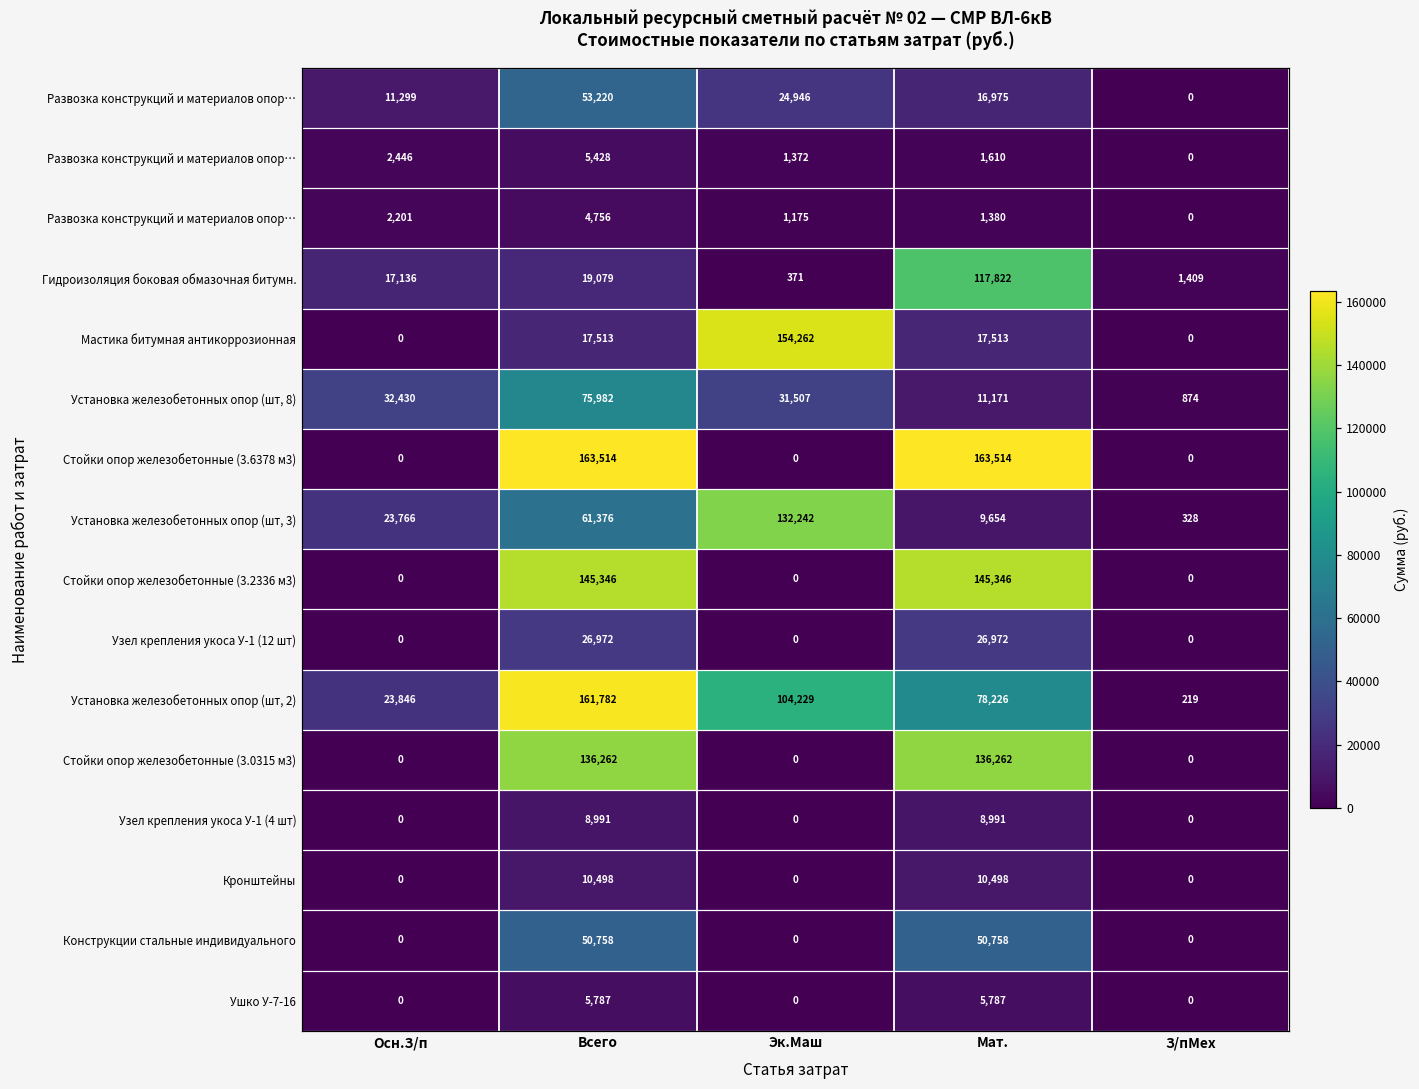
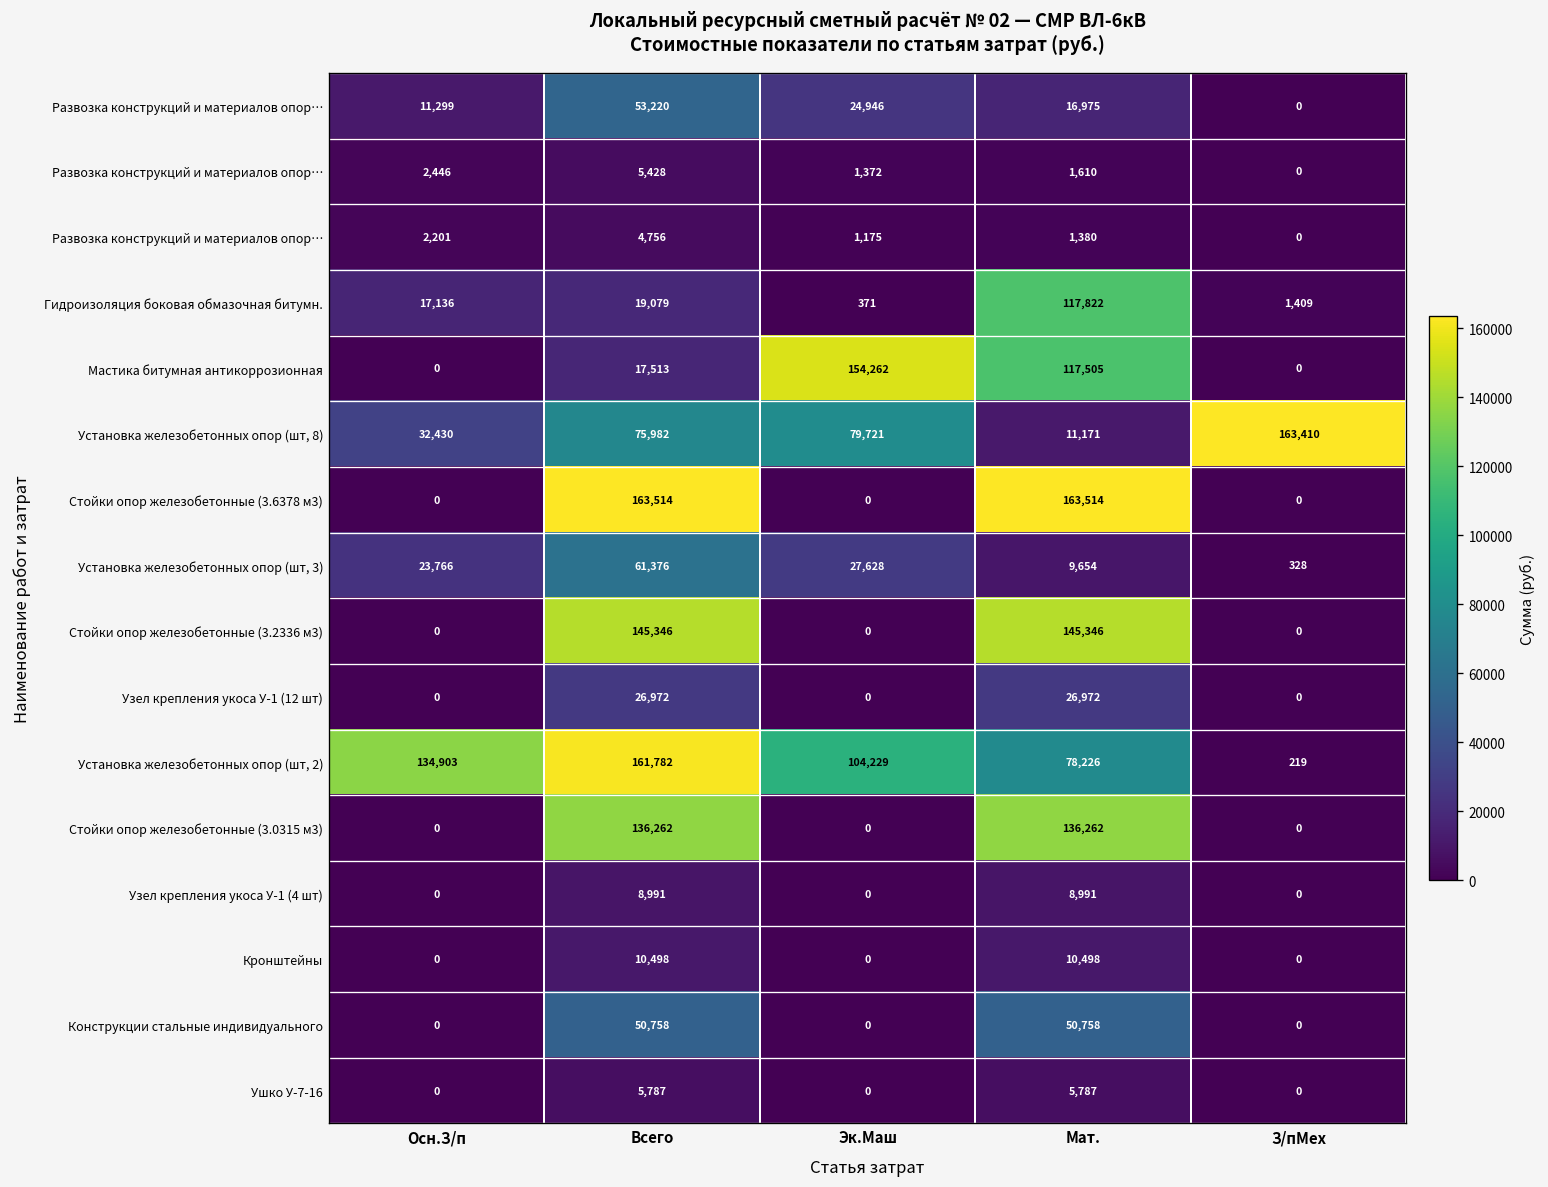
  {
    "Гидроизоляция боковая обмазочная битумн.": {
      "Осн.З/п": "17,136",
      "Всего": "19,079",
      "Эк.Маш": "371",
      "Мат.": "117,822",
      "З/пМех": "1,409"
    },
    "Мастика битумная антикоррозионная": {
      "Осн.З/п": "0",
      "Всего": "17,513",
      "Эк.Маш": "154,262",
-     "Мат.": "17,513",
+     "Мат.": "117,505",
      "З/пМех": "0"
    },
    "Установка железобетонных опор (шт, 8)": {
      "Осн.З/п": "32,430",
      "Всего": "75,982",
-     "Эк.Маш": "31,507",
+     "Эк.Маш": "79,721",
      "Мат.": "11,171",
-     "З/пМех": "874"
+     "З/пМех": "163,410"
    },
    "Стойки опор железобетонные (3.6378 м3)": {
      "Осн.З/п": "0",
      "Всего": "163,514",
      "Эк.Маш": "0",
      "Мат.": "163,514",
      "З/пМех": "0"
    },
    "Установка железобетонных опор (шт, 3)": {
      "Осн.З/п": "23,766",
      "Всего": "61,376",
-     "Эк.Маш": "132,242",
+     "Эк.Маш": "27,628",
      "Мат.": "9,654",
      "З/пМех": "328"
    },
    "Стойки опор железобетонные (3.2336 м3)": {
      "Осн.З/п": "0",
      "Всего": "145,346",
      "Эк.Маш": "0",
      "Мат.": "145,346",
      "З/пМех": "0"
    },
    "Узел крепления укоса У-1 (12 шт)": {
      "Осн.З/п": "0",
      "Всего": "26,972",
      "Эк.Маш": "0",
      "Мат.": "26,972",
      "З/пМех": "0"
    },
    "Установка железобетонных опор (шт, 2)": {
-     "Осн.З/п": "23,846",
+     "Осн.З/п": "134,903",
      "Всего": "161,782",
      "Эк.Маш": "104,229",
      "Мат.": "78,226",
      "З/пМех": "219"
    },
    "Стойки опор железобетонные (3.0315 м3)": {
      "Осн.З/п": "0",
      "Всего": "136,262",
      "Эк.Маш": "0",
      "Мат.": "136,262",
      "З/пМех": "0"
    },
    "Узел крепления укоса У-1 (4 шт)": {
      "Осн.З/п": "0",
      "Всего": "8,991",
      "Эк.Маш": "0",
      "Мат.": "8,991",
      "З/пМех": "0"
    },
    "Кронштейны": {
      "Осн.З/п": "0",
      "Всего": "10,498",
      "Эк.Маш": "0",
      "Мат.": "10,498",
      "З/пМех": "0"
    },
    "Конструкции стальные индивидуального": {
      "Осн.З/п": "0",
      "Всего": "50,758",
      "Эк.Маш": "0",
      "Мат.": "50,758",
      "З/пМех": "0"
    },
    "Ушко У-7-16": {
      "Осн.З/п": "0",
      "Всего": "5,787",
      "Эк.Маш": "0",
      "Мат.": "5,787",
      "З/пМех": "0"
    }
  }
